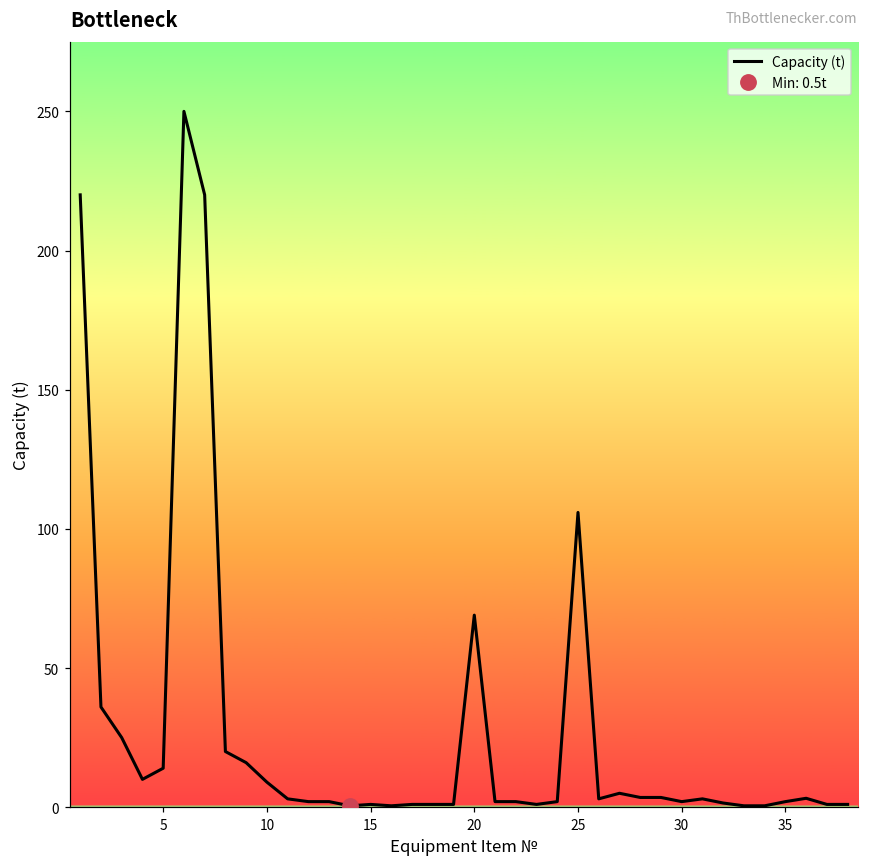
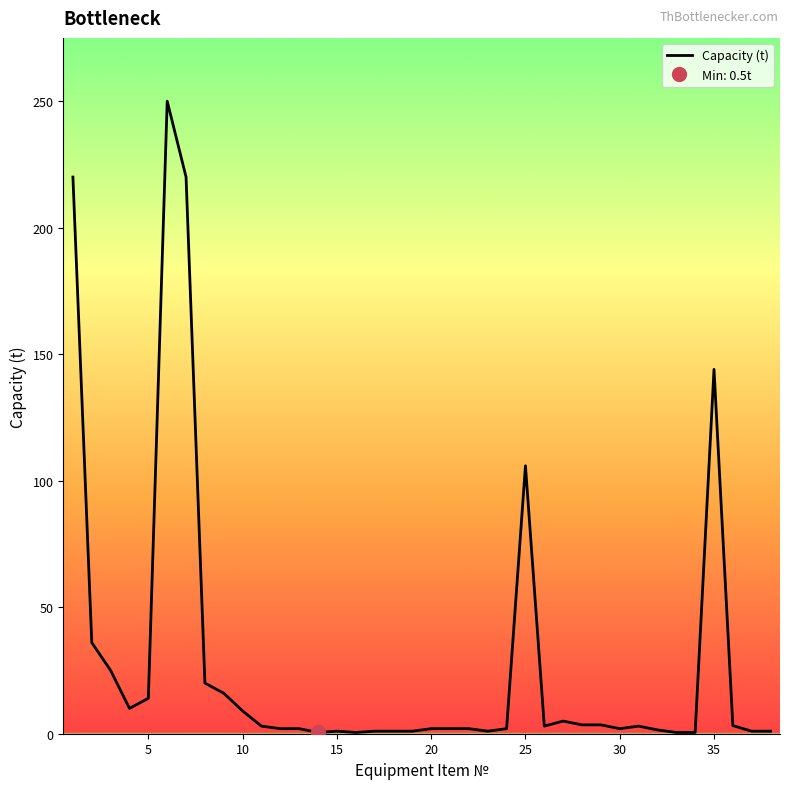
  {
    "Capacity (t)": {
      "5": 14,
      "10": 9,
      "15": 1,
-     "20": 69,
+     "20": 2,
      "25": 106,
      "30": 2,
-     "35": 2
+     "35": 144
    }
  }
